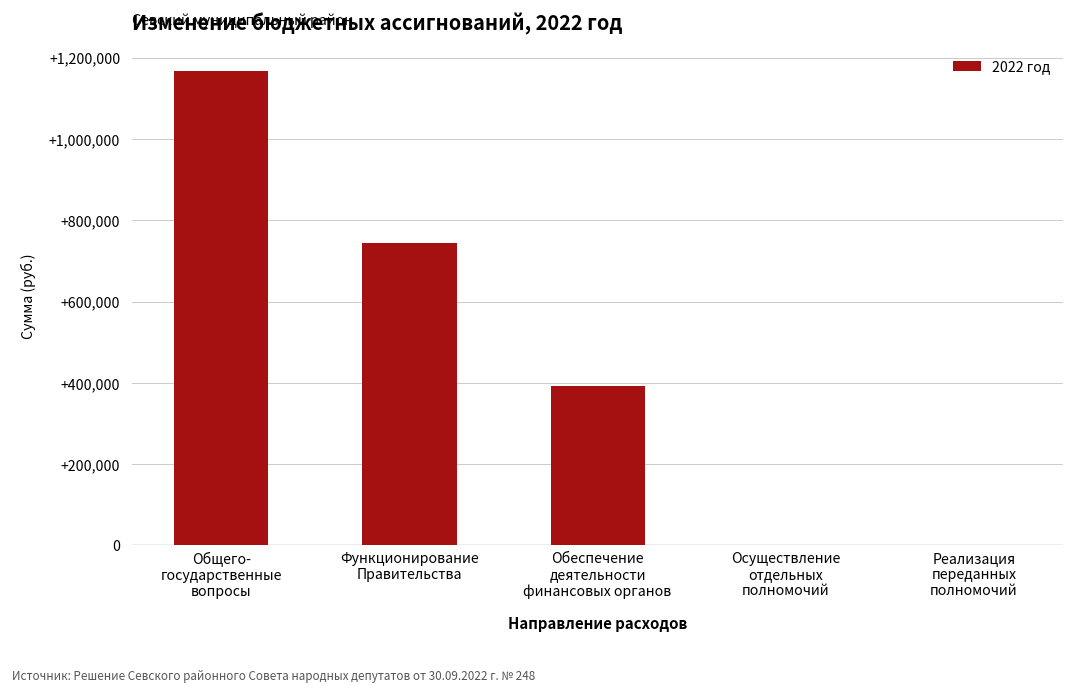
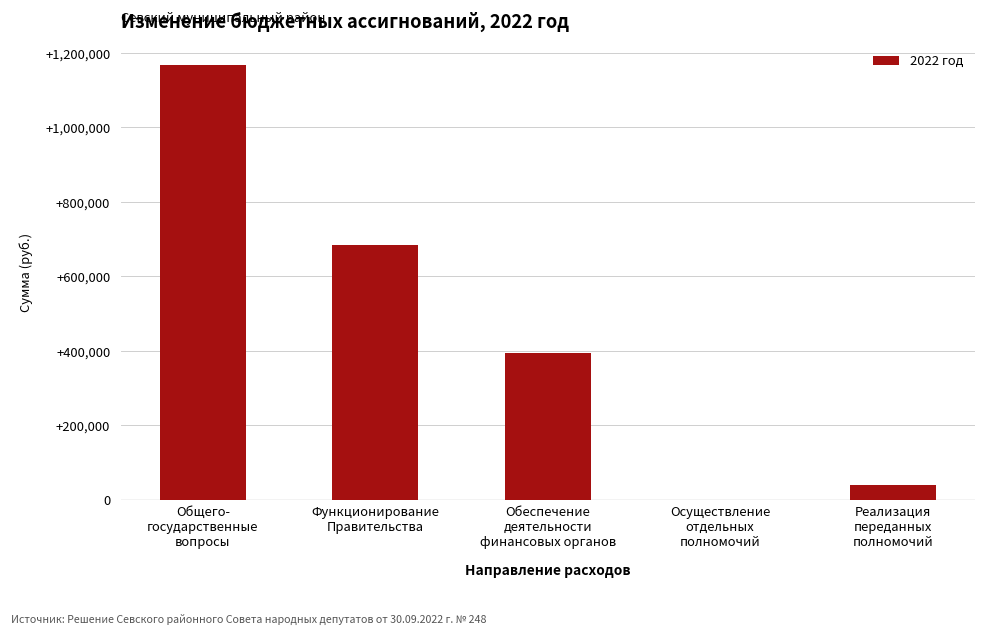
  {
    "Общего- государственные вопросы": "+1,170,000",
-   "Функционирование Правительства": "+740,000",
+   "Функционирование Правительства": "+680,000",
    "Обеспечение деятельности финансовых органов": "+390,000",
    "Осуществление отдельных полномочий": "+0",
-   "Реализация переданных полномочий": "+0"
+   "Реализация переданных полномочий": "+40,000"
  }
